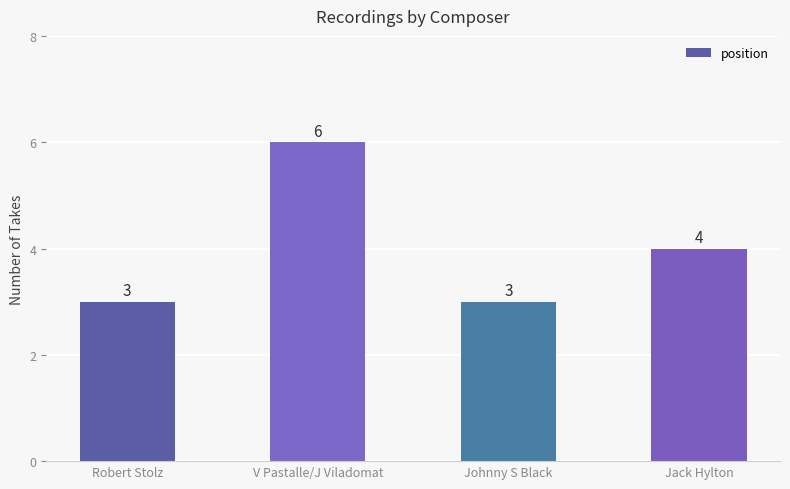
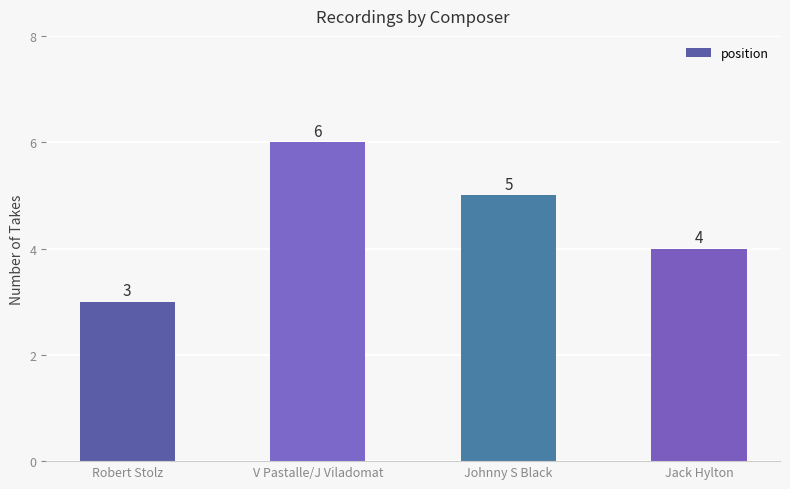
  {
    "Robert Stolz": 3,
    "V Pastalle/J Viladomat": 6,
-   "Johnny S Black": 3,
+   "Johnny S Black": 5,
    "Jack Hylton": 4
  }
